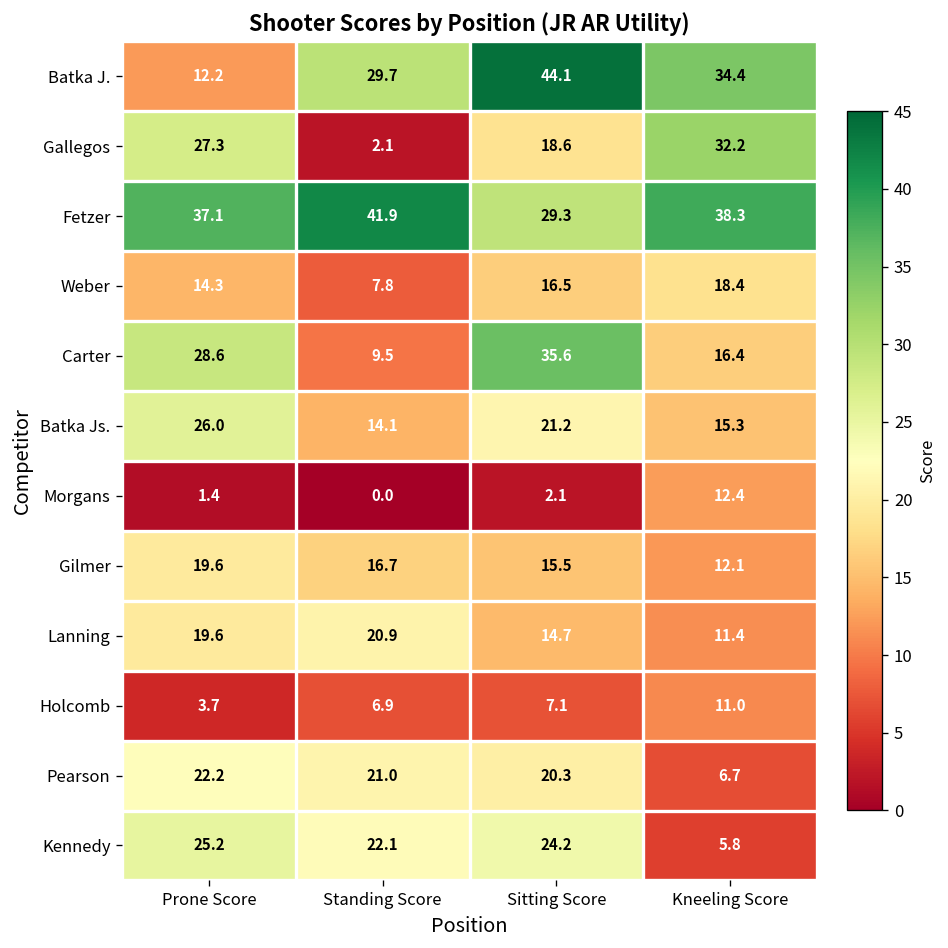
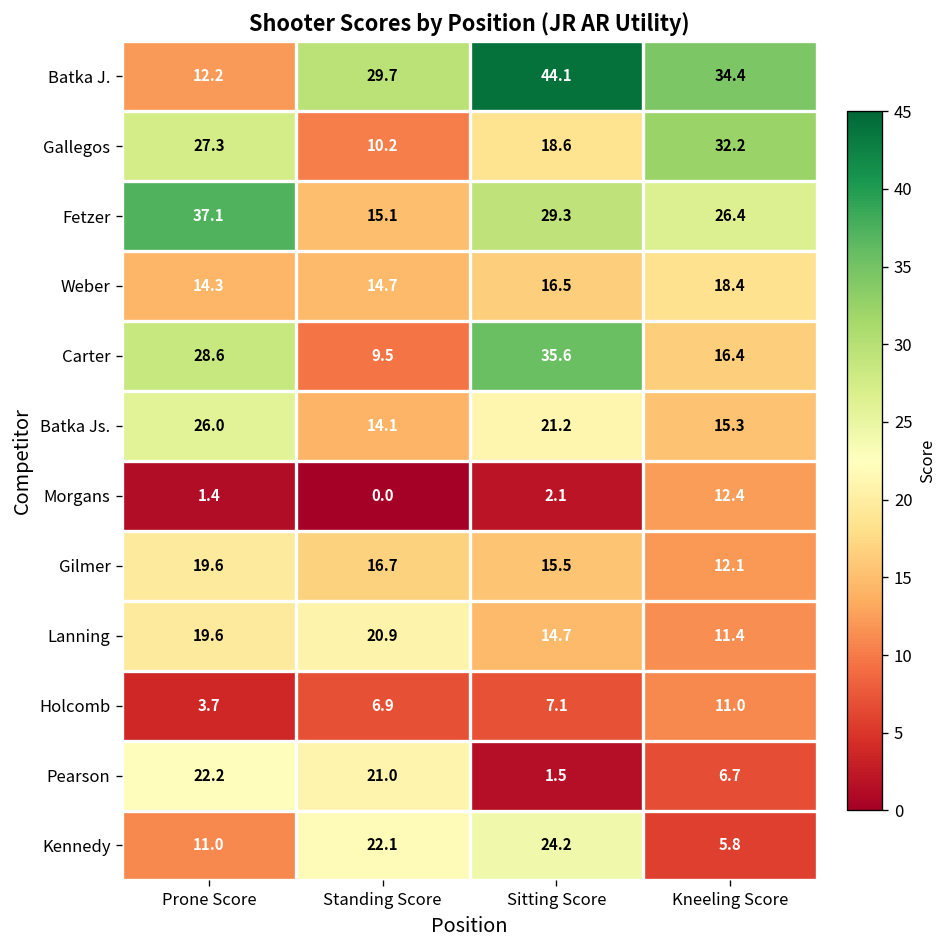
  {
    "Batka J.": {
      "Prone Score": 12.2,
      "Standing Score": 29.7,
      "Sitting Score": 44.1,
      "Kneeling Score": 34.4
    },
    "Gallegos": {
      "Prone Score": 27.3,
-     "Standing Score": 2.1,
+     "Standing Score": 10.2,
      "Sitting Score": 18.6,
      "Kneeling Score": 32.2
    },
    "Fetzer": {
      "Prone Score": 37.1,
-     "Standing Score": 41.9,
+     "Standing Score": 15.1,
      "Sitting Score": 29.3,
-     "Kneeling Score": 38.3
+     "Kneeling Score": 26.4
    },
    "Weber": {
      "Prone Score": 14.3,
-     "Standing Score": 7.8,
+     "Standing Score": 14.7,
      "Sitting Score": 16.5,
      "Kneeling Score": 18.4
    },
    "Carter": {
      "Prone Score": 28.6,
      "Standing Score": 9.5,
      "Sitting Score": 35.6,
      "Kneeling Score": 16.4
    },
    "Batka Js.": {
      "Prone Score": 26.0,
      "Standing Score": 14.1,
      "Sitting Score": 21.2,
      "Kneeling Score": 15.3
    },
    "Morgans": {
      "Prone Score": 1.4,
      "Standing Score": 0.0,
      "Sitting Score": 2.1,
      "Kneeling Score": 12.4
    },
    "Gilmer": {
      "Prone Score": 19.6,
      "Standing Score": 16.7,
      "Sitting Score": 15.5,
      "Kneeling Score": 12.1
    },
    "Lanning": {
      "Prone Score": 19.6,
      "Standing Score": 20.9,
      "Sitting Score": 14.7,
      "Kneeling Score": 11.4
    },
    "Holcomb": {
      "Prone Score": 3.7,
      "Standing Score": 6.9,
      "Sitting Score": 7.1,
      "Kneeling Score": 11.0
    },
    "Pearson": {
      "Prone Score": 22.2,
      "Standing Score": 21.0,
-     "Sitting Score": 20.3,
+     "Sitting Score": 1.5,
      "Kneeling Score": 6.7
    },
    "Kennedy": {
-     "Prone Score": 25.2,
+     "Prone Score": 11.0,
      "Standing Score": 22.1,
      "Sitting Score": 24.2,
      "Kneeling Score": 5.8
    }
  }
